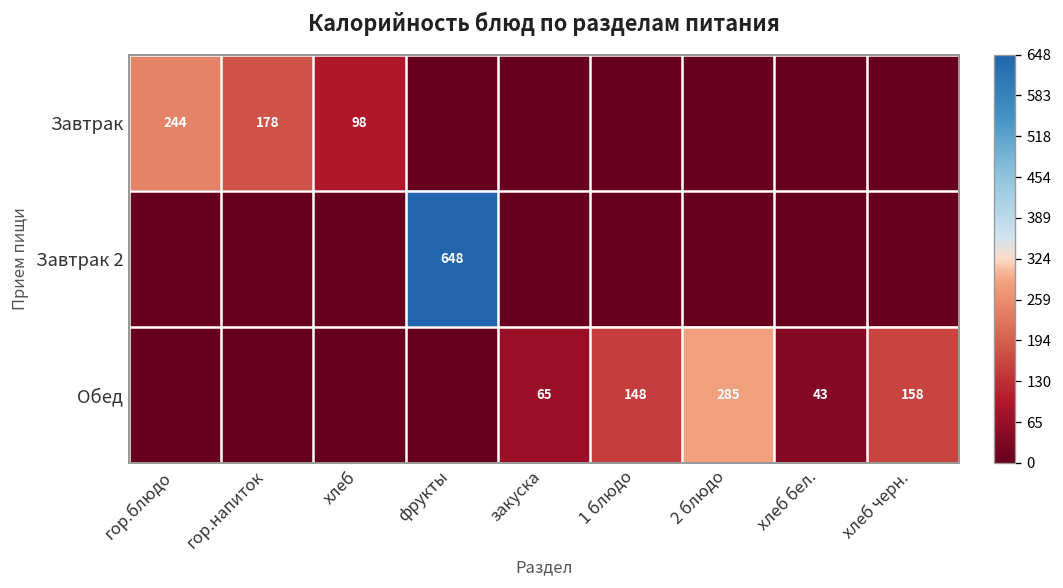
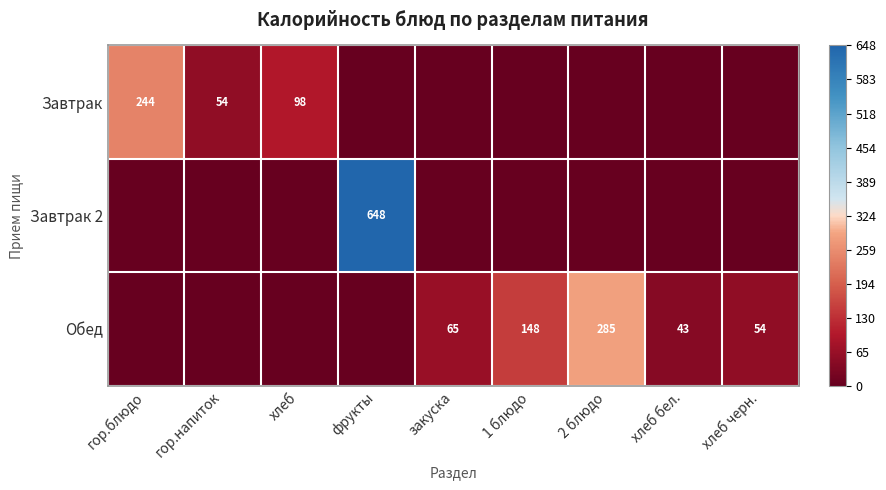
  {
    "Завтрак": {
      "гор.блюдо": 244,
-     "гор.напиток": 178,
+     "гор.напиток": 54,
      "хлеб": 98
    },
    "Завтрак 2": {
      "фрукты": 648
    },
    "Обед": {
      "закуска": 65,
      "1 блюдо": 148,
      "2 блюдо": 285,
      "хлеб бел.": 43,
-     "хлеб черн.": 158
+     "хлеб черн.": 54
    }
  }
